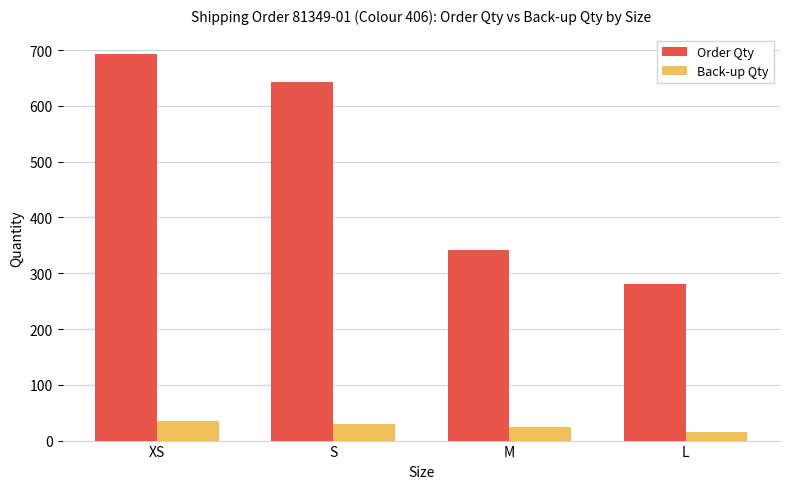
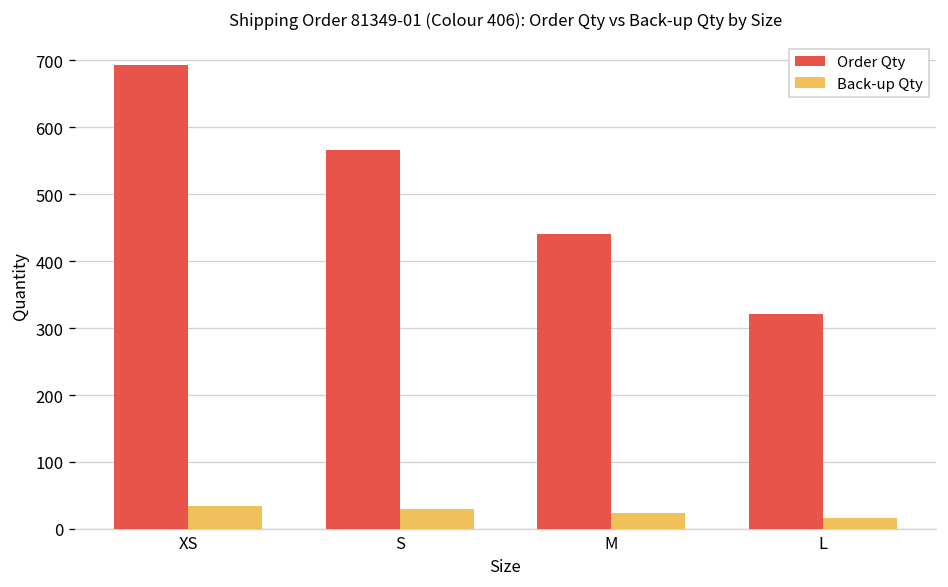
  {
    "Order Qty": {
      "XS": 690,
-     "S": 640,
-     "M": 340,
-     "L": 280
+     "S": 570,
+     "M": 440,
+     "L": 320
    },
    "Back-up Qty": {
      "XS": 30,
      "S": 30,
      "M": 20,
      "L": 20
    }
  }
